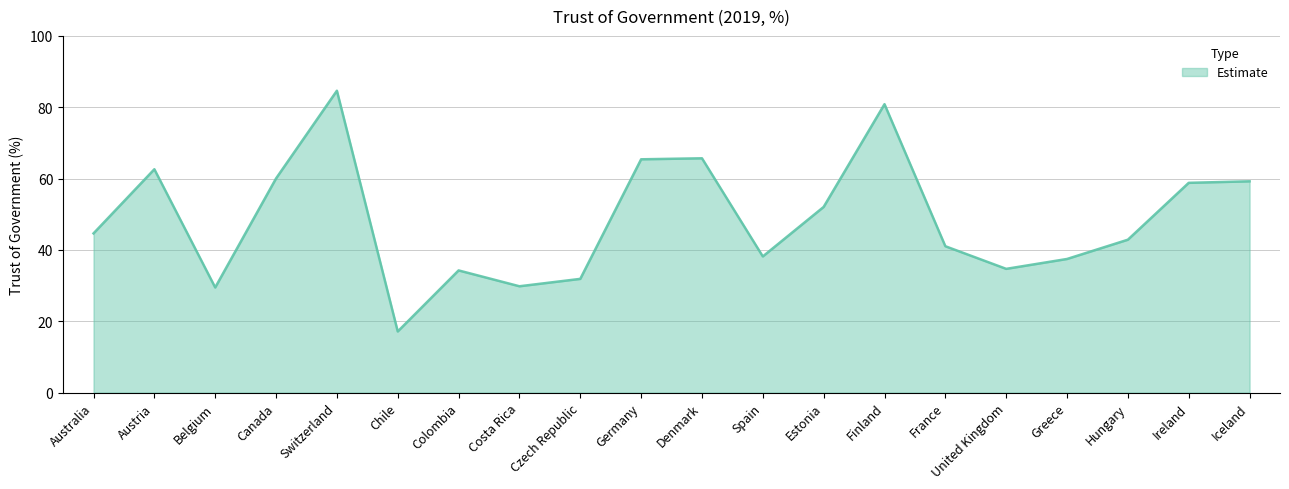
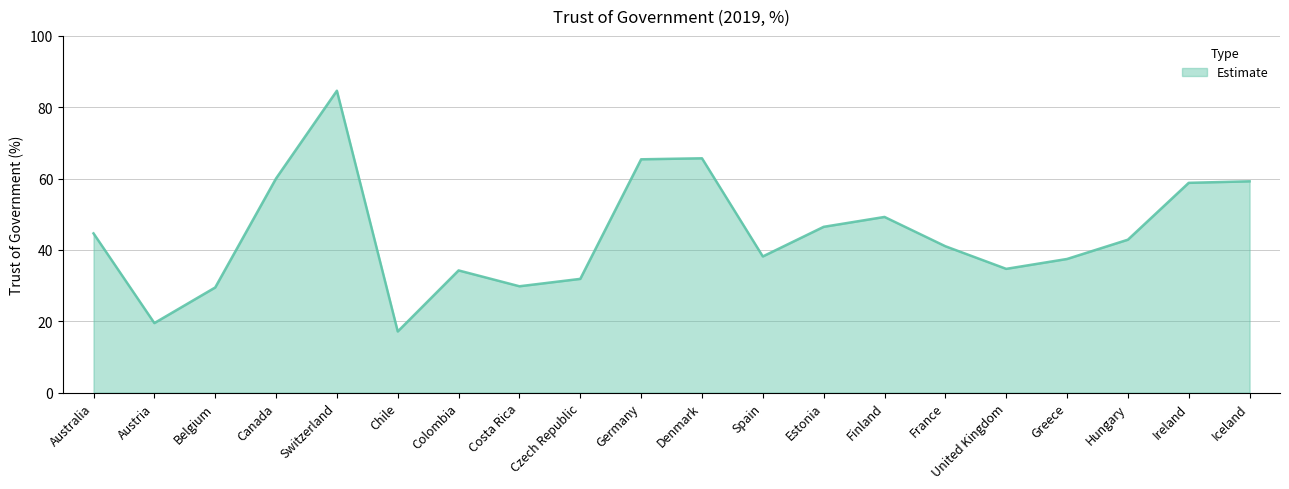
  {
    "Australia": 45,
-   "Austria": 63,
+   "Austria": 20,
    "Belgium": 29,
    "Canada": 60,
    "Switzerland": 85,
    "Chile": 17,
    "Colombia": 34,
    "Costa Rica": 30,
    "Czech Republic": 32,
    "Germany": 65,
    "Denmark": 66,
    "Spain": 38,
-   "Estonia": 52,
-   "Finland": 81,
+   "Estonia": 46,
+   "Finland": 49,
    "France": 41,
    "United Kingdom": 35,
    "Greece": 37,
    "Hungary": 43,
    "Ireland": 59,
    "Iceland": 59
  }
